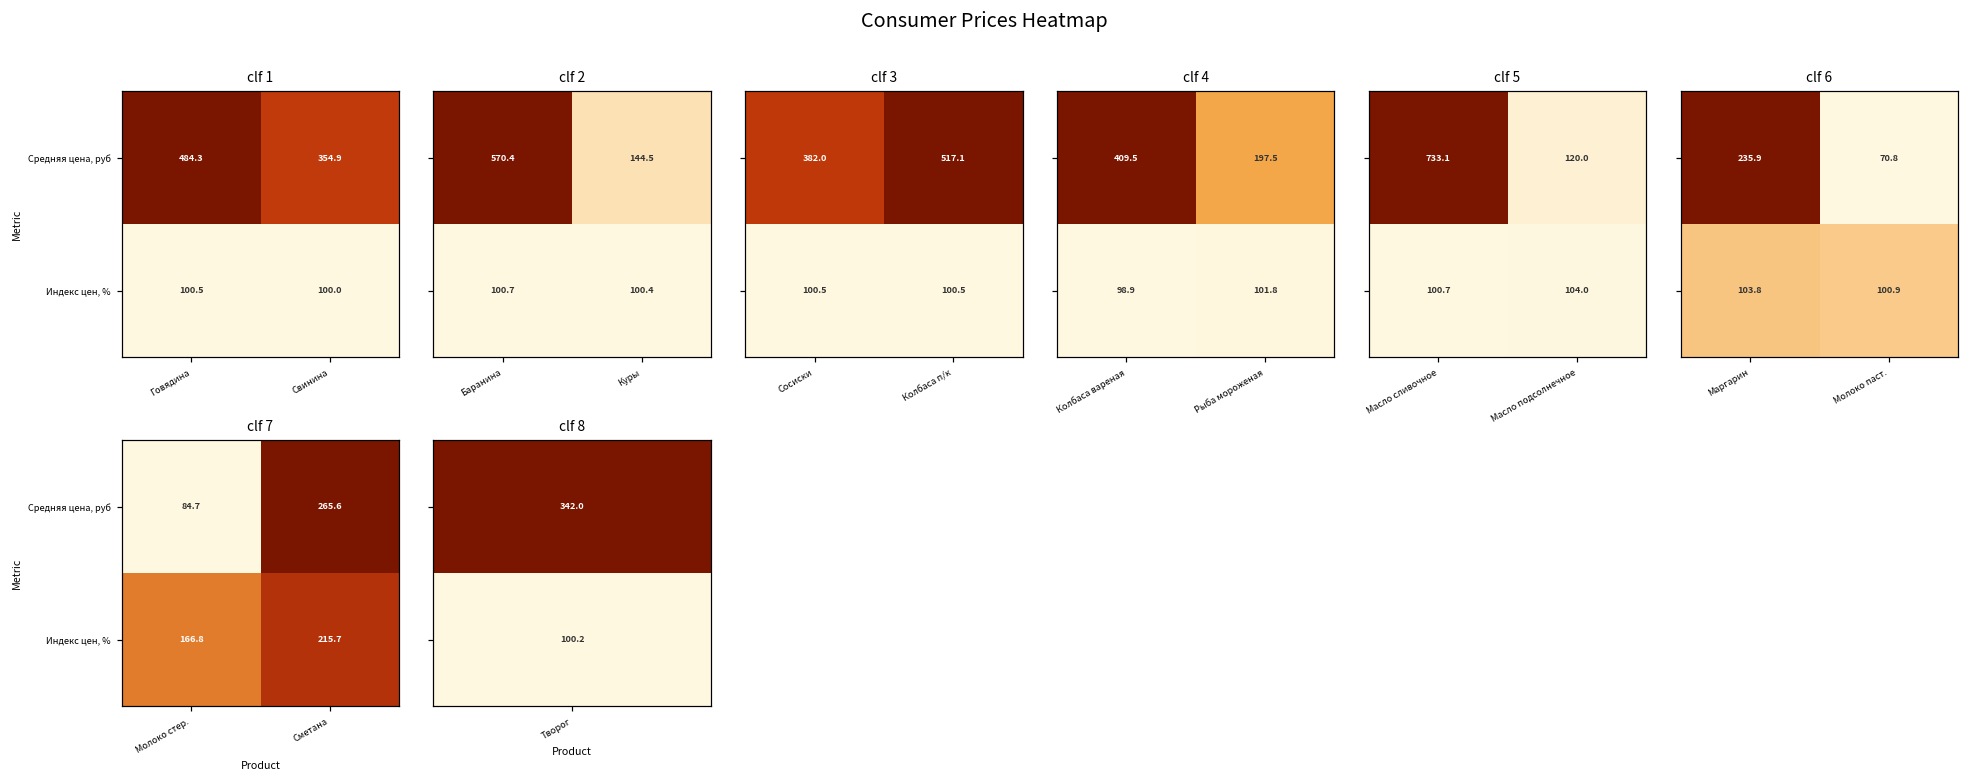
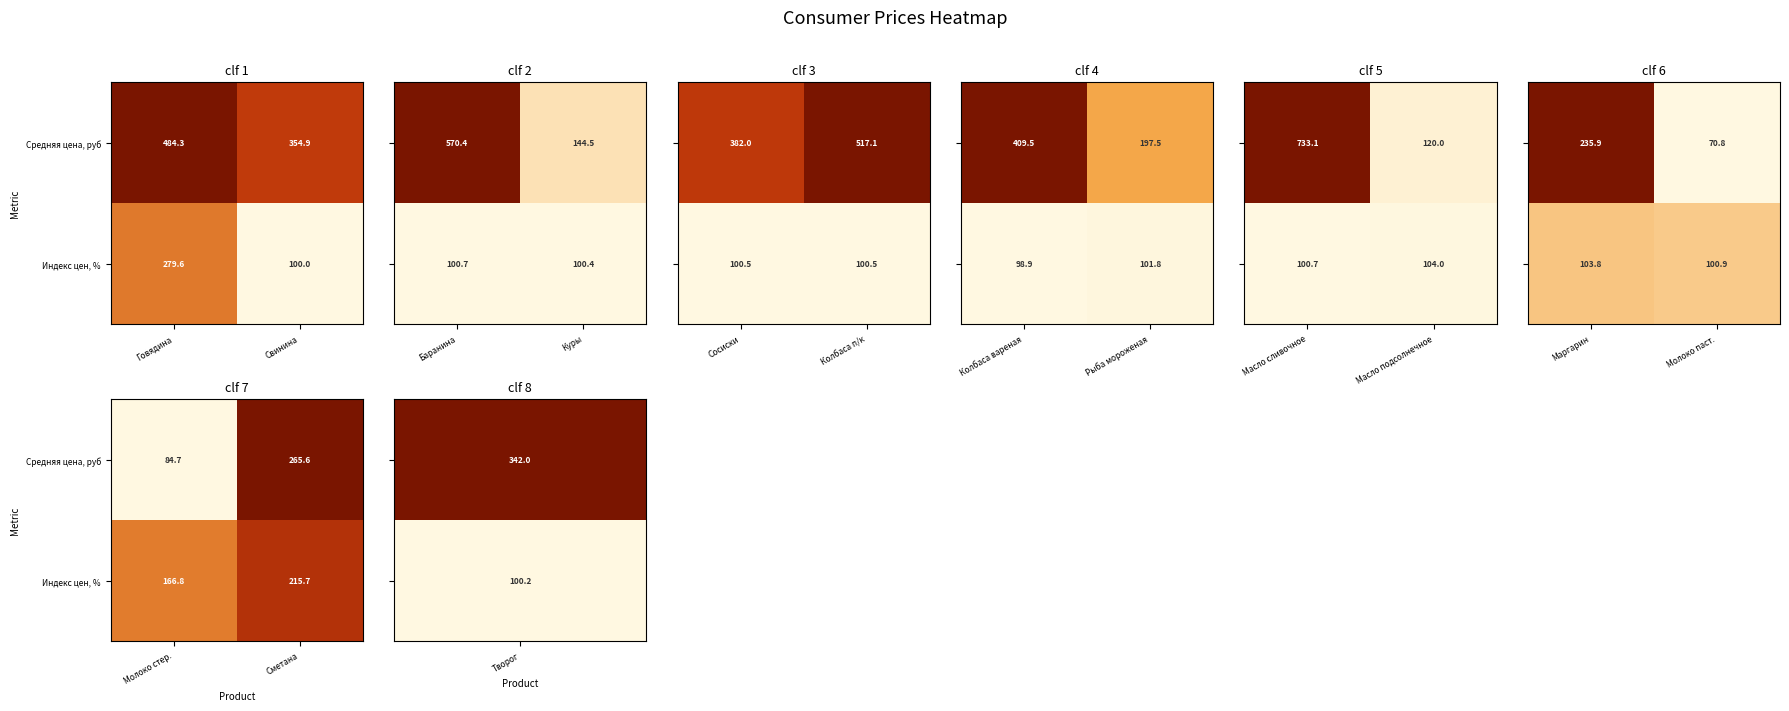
  {
    "clf 1": {
      "Средняя цена, руб": {
        "Говядина": 484.3,
        "Свинина": 354.9
      },
      "Индекс цен, %": {
-       "Говядина": 100.5,
+       "Говядина": 279.6,
        "Свинина": 100.0
      }
    },
    "clf 7": {
      "Средняя цена, руб": {
        "Молоко стер.": 84.7,
        "Сметана": 265.6
      },
      "Индекс цен, %": {
        "Молоко стер.": 166.8,
        "Сметана": 215.7
      }
    }
  }
